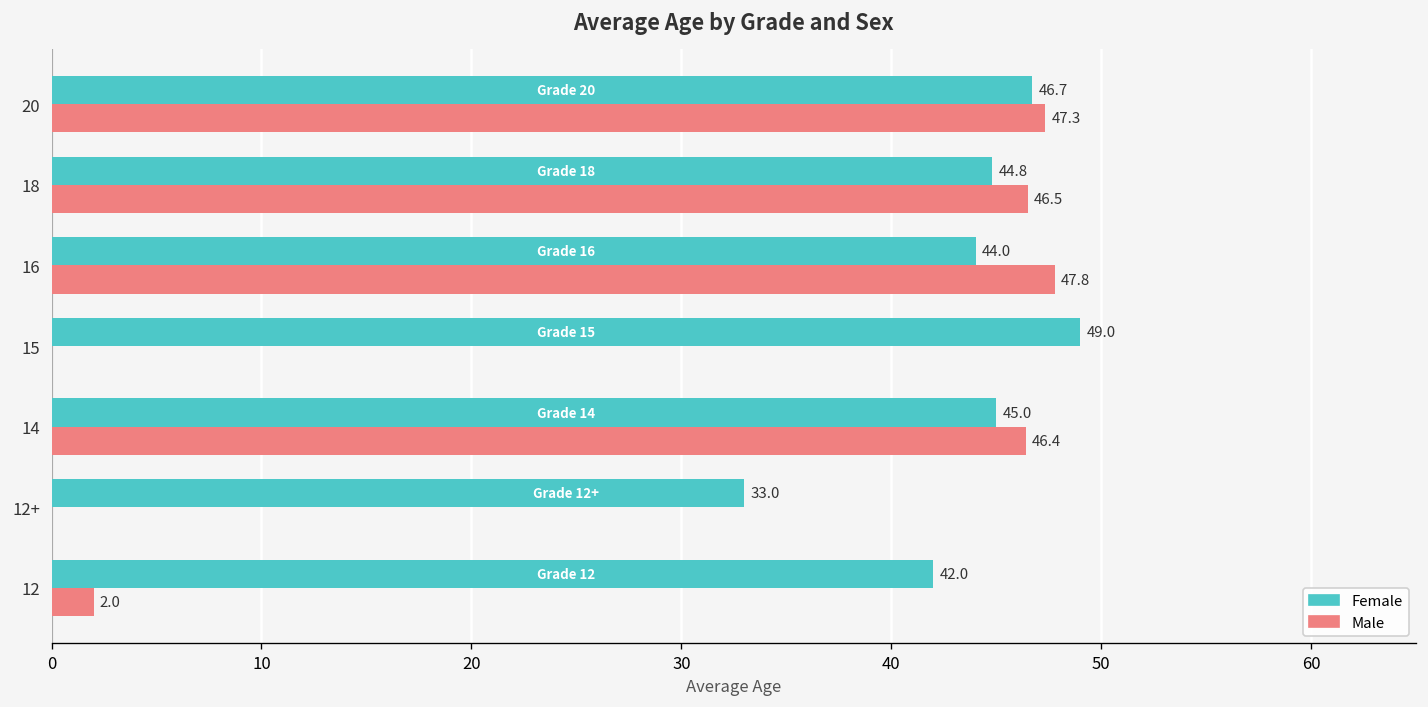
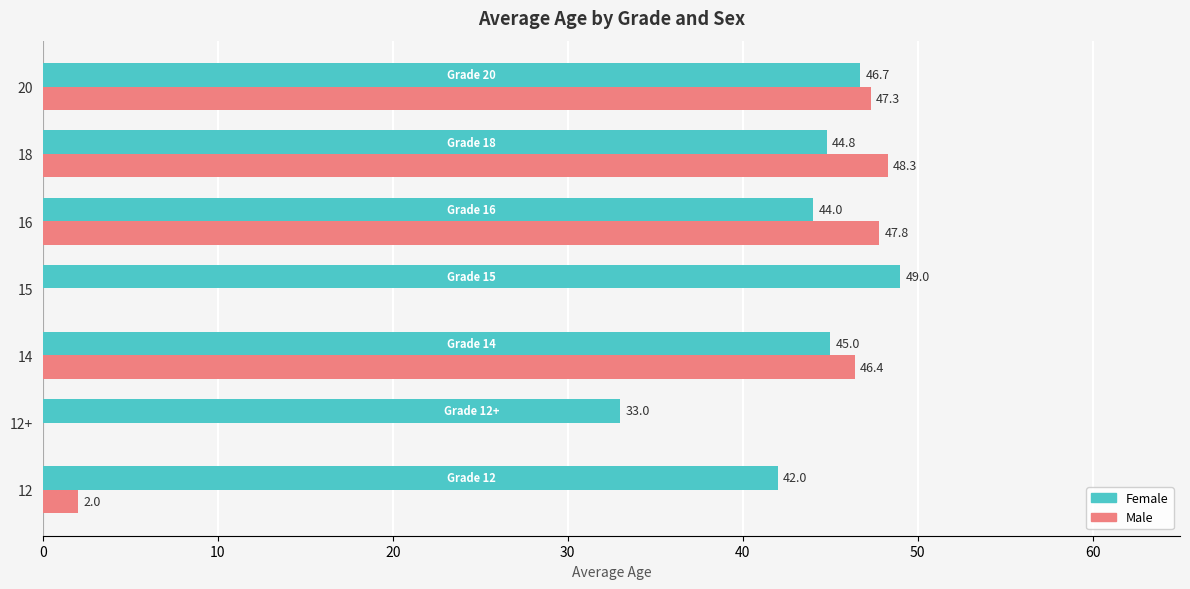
  {
    "Female": {
      "20": 46.7,
      "18": 44.8,
      "16": 44.0,
      "15": 49.0,
      "14": 45.0,
      "12+": 33.0,
      "12": 42.0
    },
    "Male": {
      "20": 47.3,
-     "18": 46.5,
+     "18": 48.3,
      "16": 47.8,
      "14": 46.4,
      "12": 2.0
    }
  }
